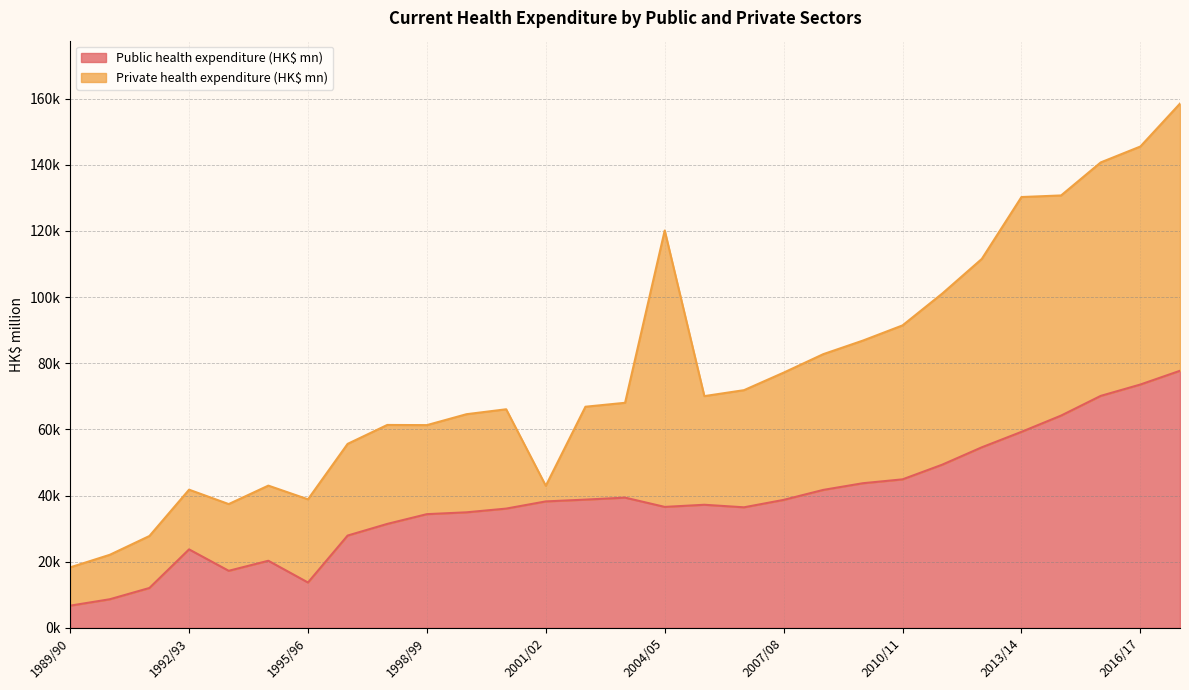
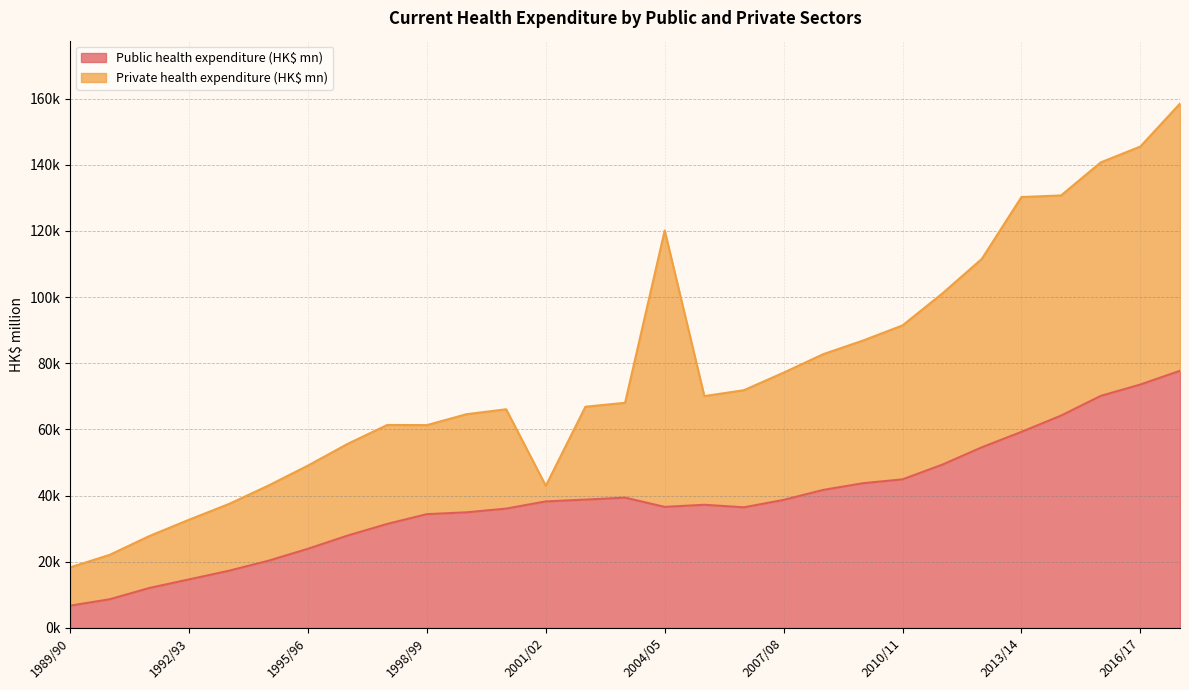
  {
    "Public health expenditure (HK$ mn)": {
      "1989/90": 7000,
-     "1992/93": 24000,
-     "1995/96": 14000,
+     "1992/93": 15000,
+     "1995/96": 24000,
      "1998/99": 34000,
      "2001/02": 38000,
      "2004/05": 37000,
      "2007/08": 39000,
      "2010/11": 45000,
      "2013/14": 59000,
      "2016/17": 74000
    },
    "Private health expenditure (HK$ mn)": {
      "1989/90": 12000,
      "1992/93": 18000,
      "1995/96": 25000,
      "1998/99": 27000,
      "2001/02": 5000,
      "2004/05": 84000,
      "2007/08": 38000,
      "2010/11": 47000,
      "2013/14": 71000,
      "2016/17": 72000
    }
  }
